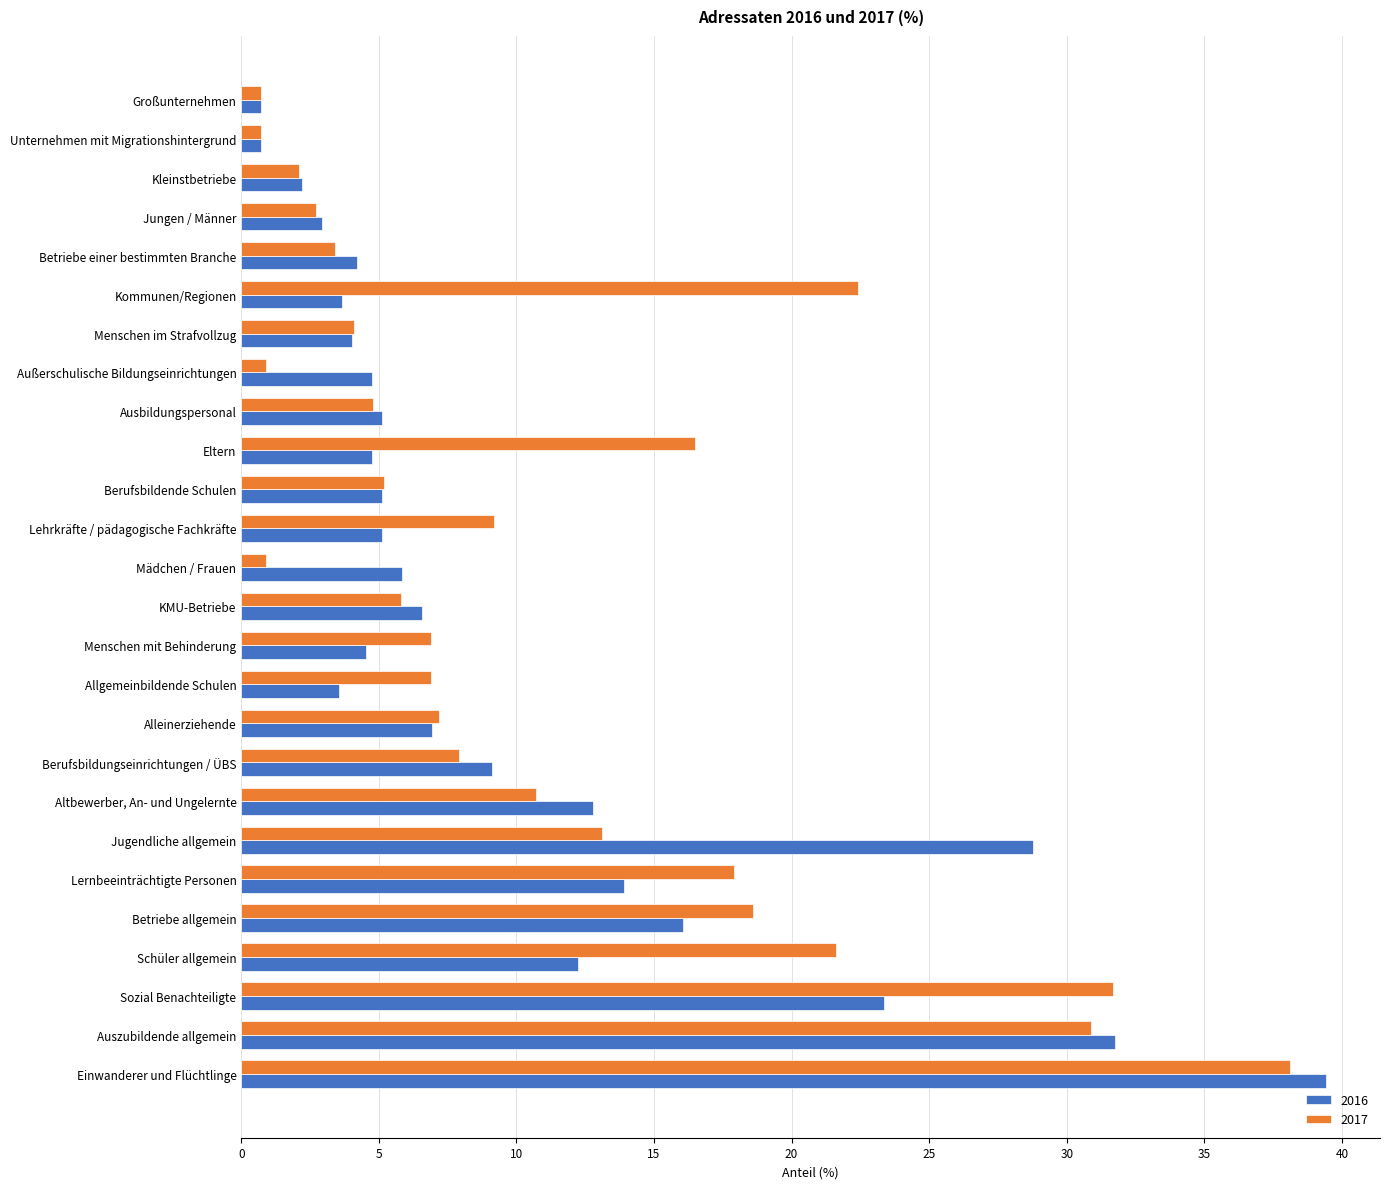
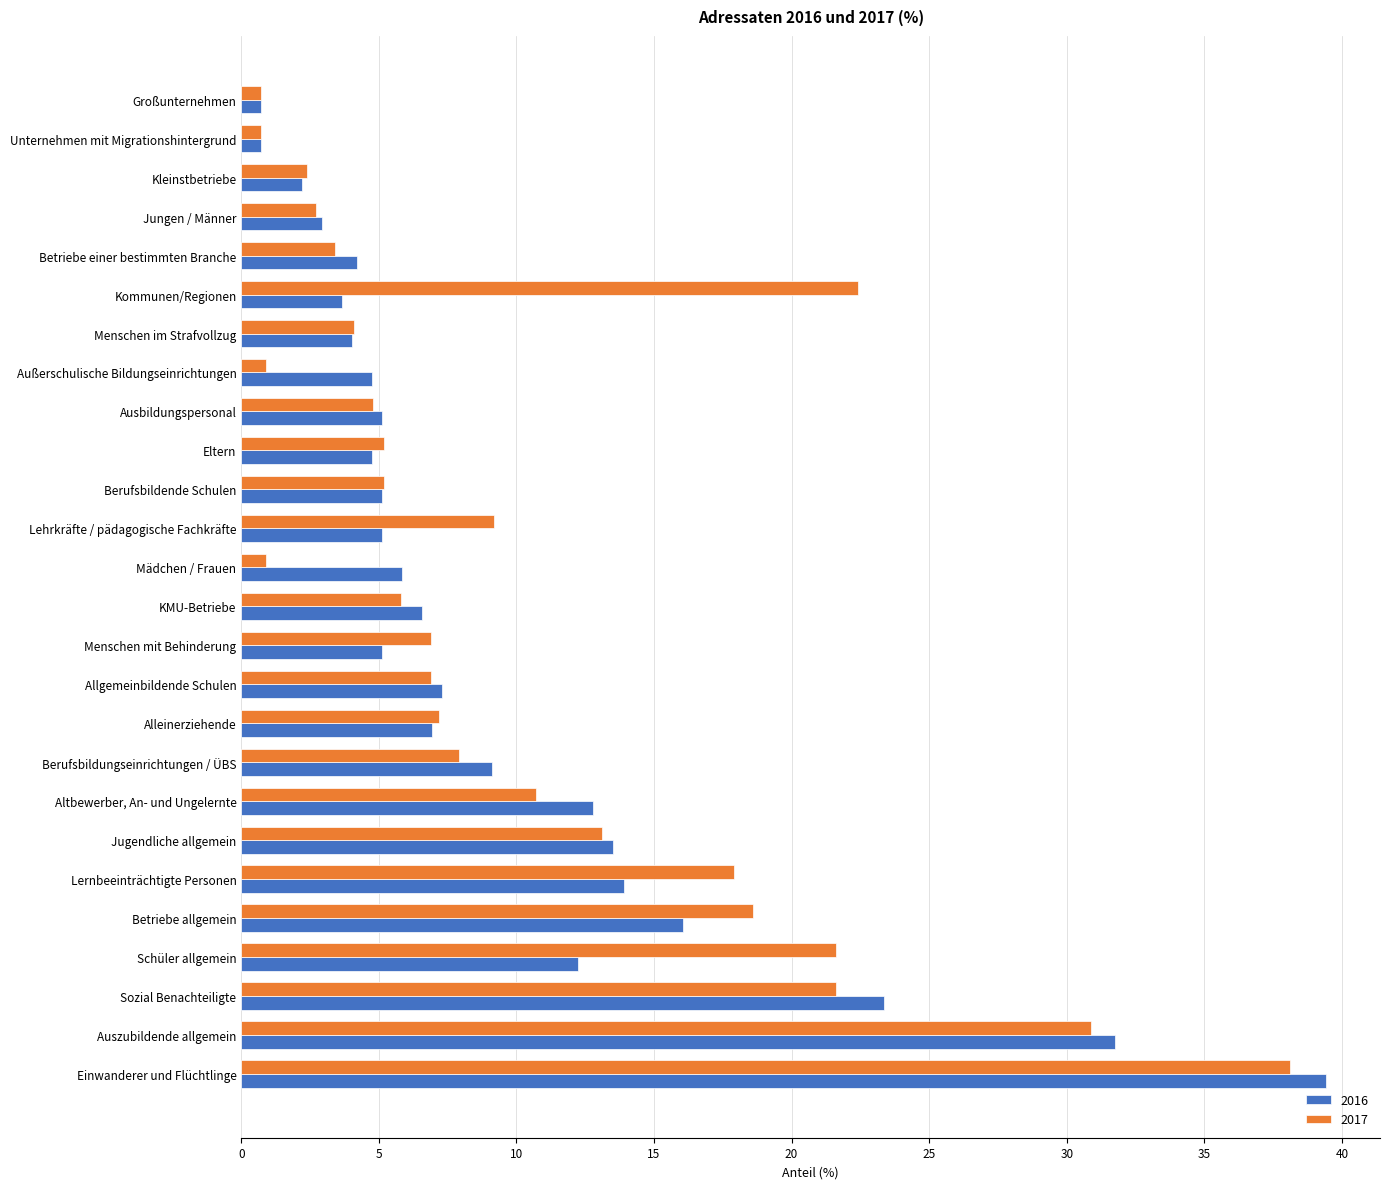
  {
    "2016": {
      "Großunternehmen": 0.7,
      "Unternehmen mit Migrationshintergrund": 0.7,
      "Kleinstbetriebe": 2.2,
      "Jungen / Männer": 2.9,
      "Betriebe einer bestimmten Branche": 4.2,
      "Kommunen/Regionen": 3.6,
      "Menschen im Strafvollzug": 4.0,
      "Außerschulische Bildungseinrichtungen": 4.7,
      "Ausbildungspersonal": 5.1,
      "Eltern": 4.7,
      "Berufsbildende Schulen": 5.1,
      "Lehrkräfte / pädagogische Fachkräfte": 5.1,
      "Mädchen / Frauen": 5.8,
      "KMU-Betriebe": 6.6,
-     "Menschen mit Behinderung": 4.5,
-     "Allgemeinbildende Schulen": 3.5,
+     "Menschen mit Behinderung": 5.1,
+     "Allgemeinbildende Schulen": 7.3,
      "Alleinerziehende": 6.9,
      "Berufsbildungseinrichtungen / ÜBS": 9.1,
      "Altbewerber, An- und Ungelernte": 12.8,
-     "Jugendliche allgemein": 28.8,
+     "Jugendliche allgemein": 13.5,
      "Lernbeeinträchtigte Personen": 13.9,
      "Betriebe allgemein": 16.1,
      "Schüler allgemein": 12.2,
      "Sozial Benachteiligte": 23.4,
      "Auszubildende allgemein": 31.8,
      "Einwanderer und Flüchtlinge": 39.4
    },
    "2017": {
      "Großunternehmen": 0.7,
      "Unternehmen mit Migrationshintergrund": 0.7,
-     "Kleinstbetriebe": 2.1,
+     "Kleinstbetriebe": 2.4,
      "Jungen / Männer": 2.7,
      "Betriebe einer bestimmten Branche": 3.4,
      "Kommunen/Regionen": 22.4,
      "Menschen im Strafvollzug": 4.1,
      "Außerschulische Bildungseinrichtungen": 0.9,
      "Ausbildungspersonal": 4.8,
-     "Eltern": 16.5,
+     "Eltern": 5.2,
      "Berufsbildende Schulen": 5.2,
      "Lehrkräfte / pädagogische Fachkräfte": 9.2,
      "Mädchen / Frauen": 0.9,
      "KMU-Betriebe": 5.8,
      "Menschen mit Behinderung": 6.9,
      "Allgemeinbildende Schulen": 6.9,
      "Alleinerziehende": 7.2,
      "Berufsbildungseinrichtungen / ÜBS": 7.9,
      "Altbewerber, An- und Ungelernte": 10.7,
      "Jugendliche allgemein": 13.1,
      "Lernbeeinträchtigte Personen": 17.9,
      "Betriebe allgemein": 18.6,
      "Schüler allgemein": 21.6,
-     "Sozial Benachteiligte": 31.7,
+     "Sozial Benachteiligte": 21.6,
      "Auszubildende allgemein": 30.9,
      "Einwanderer und Flüchtlinge": 38.1
    }
  }
